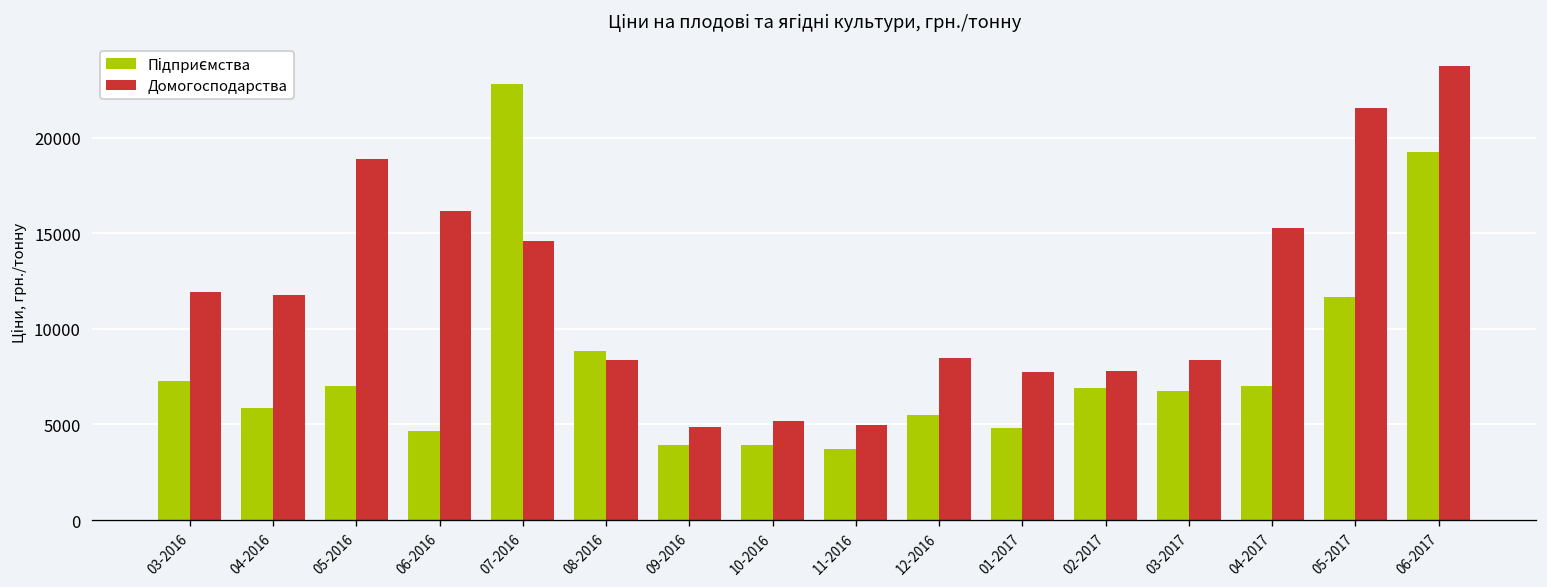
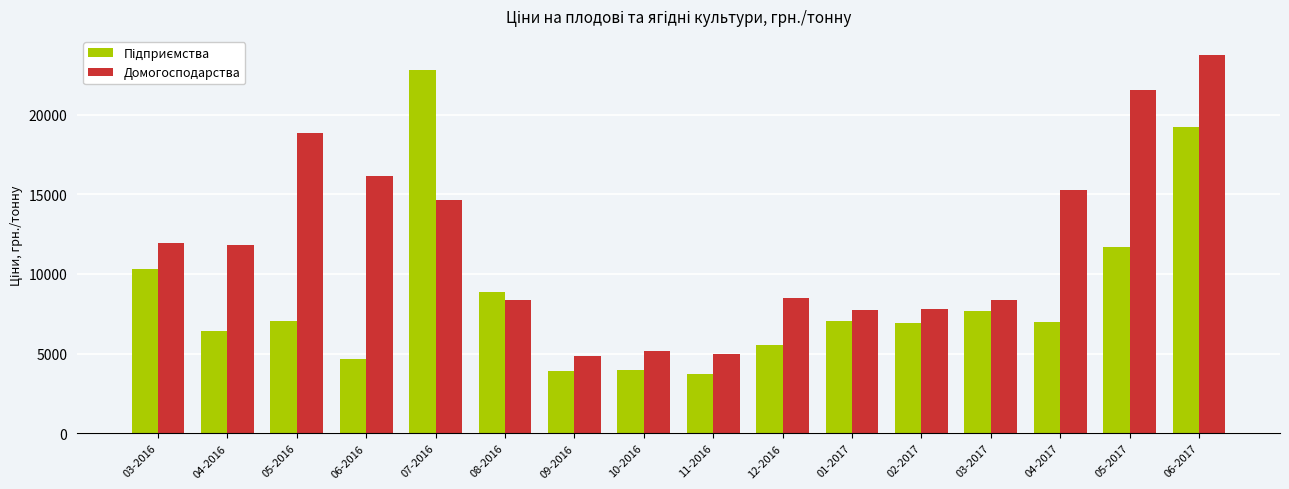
  {
    "Підприємства": {
-     "03-2016": 7300,
-     "04-2016": 5900,
+     "03-2016": 10300,
+     "04-2016": 6400,
      "05-2016": 7000,
      "06-2016": 4700,
      "07-2016": 22800,
      "08-2016": 8800,
      "09-2016": 3900,
      "10-2016": 3900,
      "11-2016": 3700,
      "12-2016": 5500,
-     "01-2017": 4800,
+     "01-2017": 7000,
      "02-2017": 6900,
-     "03-2017": 6800,
+     "03-2017": 7700,
      "04-2017": 7000,
      "05-2017": 11700,
      "06-2017": 19200
    },
    "Домогосподарства": {
      "03-2016": 11900,
      "04-2016": 11800,
      "05-2016": 18900,
      "06-2016": 16200,
      "07-2016": 14600,
      "08-2016": 8400,
      "09-2016": 4900,
      "10-2016": 5200,
      "11-2016": 5000,
      "12-2016": 8500,
      "01-2017": 7800,
      "02-2017": 7800,
      "03-2017": 8400,
      "04-2017": 15300,
      "05-2017": 21600,
      "06-2017": 23800
    }
  }
